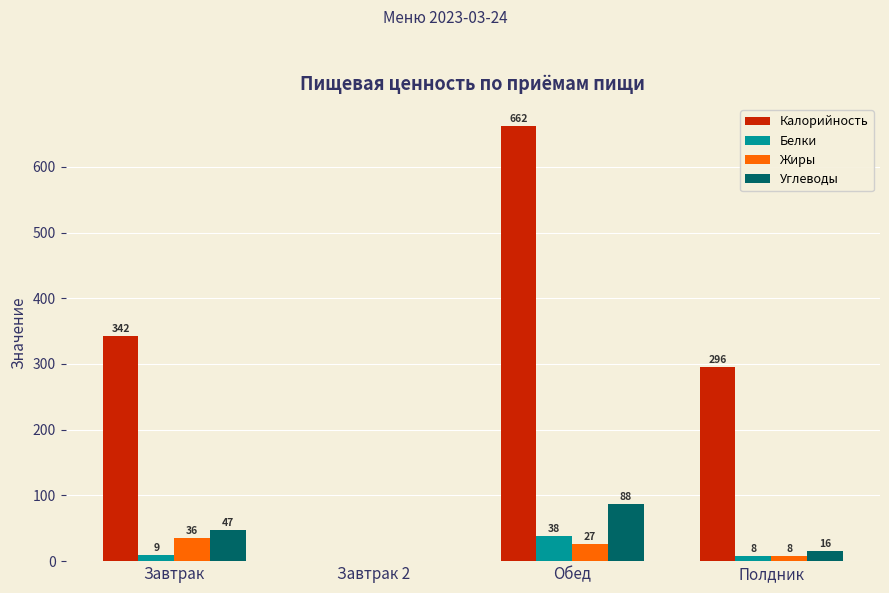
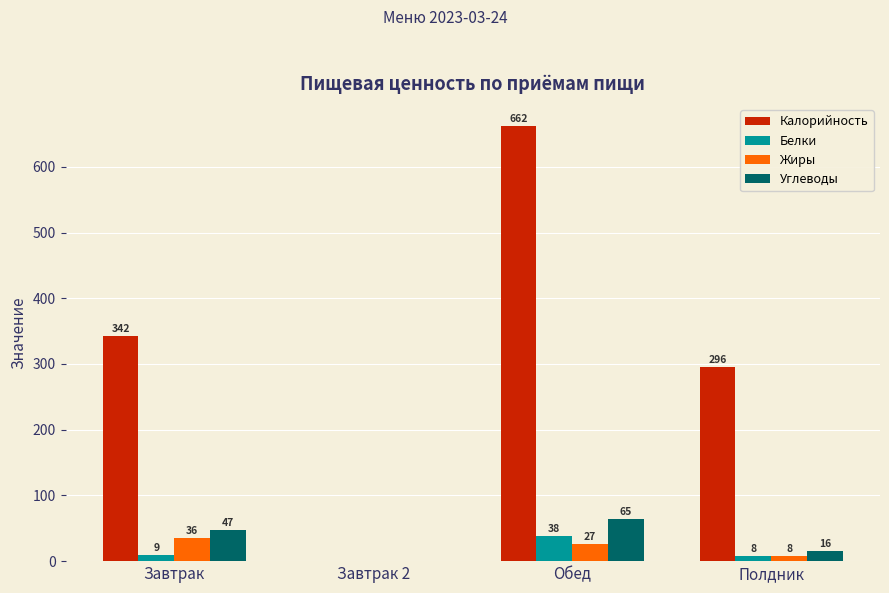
  {
    "Калорийность": {
      "Завтрак": 342,
      "Обед": 662,
      "Полдник": 296
    },
    "Белки": {
      "Завтрак": 9,
      "Обед": 38,
      "Полдник": 8
    },
    "Жиры": {
      "Завтрак": 36,
      "Обед": 27,
      "Полдник": 8
    },
    "Углеводы": {
      "Завтрак": 47,
-     "Обед": 88,
+     "Обед": 65,
      "Полдник": 16
    }
  }
